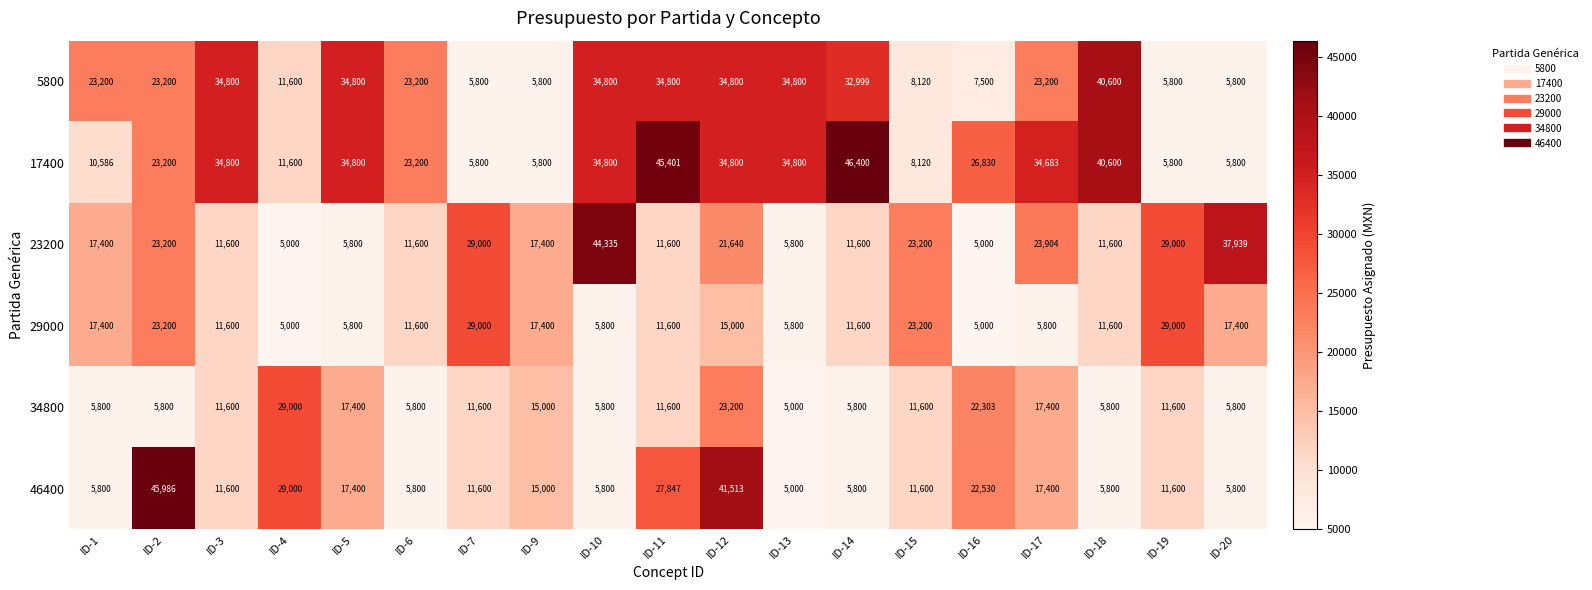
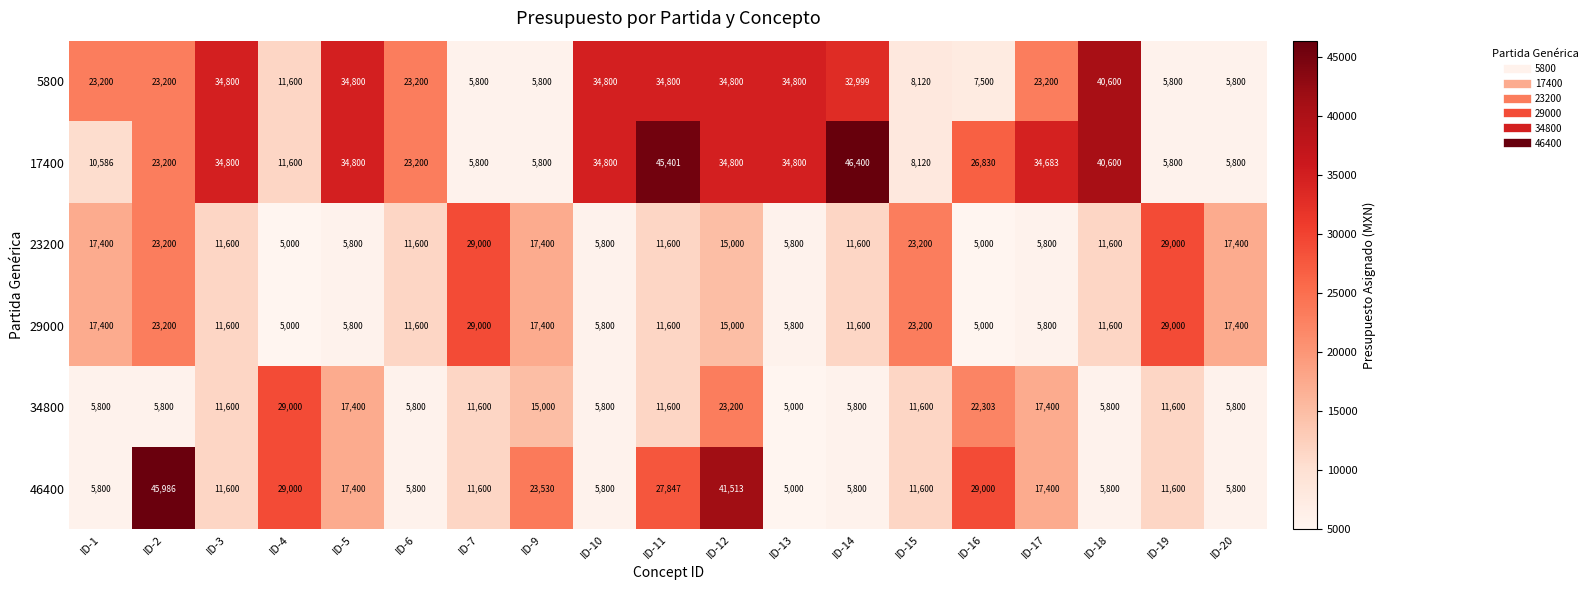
  {
    "5800": {
      "ID-1": "23,200",
      "ID-2": "23,200",
      "ID-3": "34,800",
      "ID-4": "11,600",
      "ID-5": "34,800",
      "ID-6": "23,200",
      "ID-7": "5,800",
      "ID-9": "5,800",
      "ID-10": "34,800",
      "ID-11": "34,800",
      "ID-12": "34,800",
      "ID-13": "34,800",
      "ID-14": "32,999",
      "ID-15": "8,120",
      "ID-16": "7,500",
      "ID-17": "23,200",
      "ID-18": "40,600",
      "ID-19": "5,800",
      "ID-20": "5,800"
    },
    "17400": {
      "ID-1": "10,586",
      "ID-2": "23,200",
      "ID-3": "34,800",
      "ID-4": "11,600",
      "ID-5": "34,800",
      "ID-6": "23,200",
      "ID-7": "5,800",
      "ID-9": "5,800",
      "ID-10": "34,800",
      "ID-11": "45,401",
      "ID-12": "34,800",
      "ID-13": "34,800",
      "ID-14": "46,400",
      "ID-15": "8,120",
      "ID-16": "26,830",
      "ID-17": "34,683",
      "ID-18": "40,600",
      "ID-19": "5,800",
      "ID-20": "5,800"
    },
    "23200": {
      "ID-1": "17,400",
      "ID-2": "23,200",
      "ID-3": "11,600",
      "ID-4": "5,000",
      "ID-5": "5,800",
      "ID-6": "11,600",
      "ID-7": "29,000",
      "ID-9": "17,400",
-     "ID-10": "44,335",
+     "ID-10": "5,800",
      "ID-11": "11,600",
-     "ID-12": "21,640",
+     "ID-12": "15,000",
      "ID-13": "5,800",
      "ID-14": "11,600",
      "ID-15": "23,200",
      "ID-16": "5,000",
-     "ID-17": "23,904",
+     "ID-17": "5,800",
      "ID-18": "11,600",
      "ID-19": "29,000",
-     "ID-20": "37,939"
+     "ID-20": "17,400"
    },
    "29000": {
      "ID-1": "17,400",
      "ID-2": "23,200",
      "ID-3": "11,600",
      "ID-4": "5,000",
      "ID-5": "5,800",
      "ID-6": "11,600",
      "ID-7": "29,000",
      "ID-9": "17,400",
      "ID-10": "5,800",
      "ID-11": "11,600",
      "ID-12": "15,000",
      "ID-13": "5,800",
      "ID-14": "11,600",
      "ID-15": "23,200",
      "ID-16": "5,000",
      "ID-17": "5,800",
      "ID-18": "11,600",
      "ID-19": "29,000",
      "ID-20": "17,400"
    },
    "34800": {
      "ID-1": "5,800",
      "ID-2": "5,800",
      "ID-3": "11,600",
      "ID-4": "29,000",
      "ID-5": "17,400",
      "ID-6": "5,800",
      "ID-7": "11,600",
      "ID-9": "15,000",
      "ID-10": "5,800",
      "ID-11": "11,600",
      "ID-12": "23,200",
      "ID-13": "5,000",
      "ID-14": "5,800",
      "ID-15": "11,600",
      "ID-16": "22,303",
      "ID-17": "17,400",
      "ID-18": "5,800",
      "ID-19": "11,600",
      "ID-20": "5,800"
    },
    "46400": {
      "ID-1": "5,800",
      "ID-2": "45,986",
      "ID-3": "11,600",
      "ID-4": "29,000",
      "ID-5": "17,400",
      "ID-6": "5,800",
      "ID-7": "11,600",
-     "ID-9": "15,000",
+     "ID-9": "23,530",
      "ID-10": "5,800",
      "ID-11": "27,847",
      "ID-12": "41,513",
      "ID-13": "5,000",
      "ID-14": "5,800",
      "ID-15": "11,600",
-     "ID-16": "22,530",
+     "ID-16": "29,000",
      "ID-17": "17,400",
      "ID-18": "5,800",
      "ID-19": "11,600",
      "ID-20": "5,800"
    }
  }
